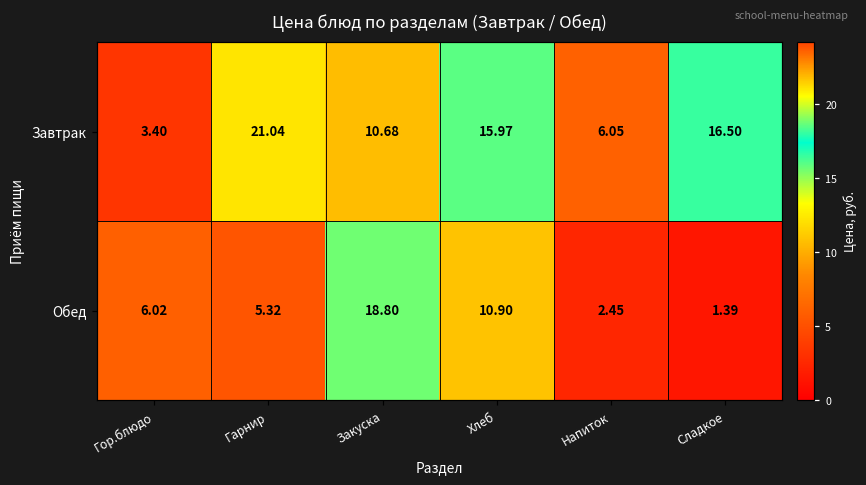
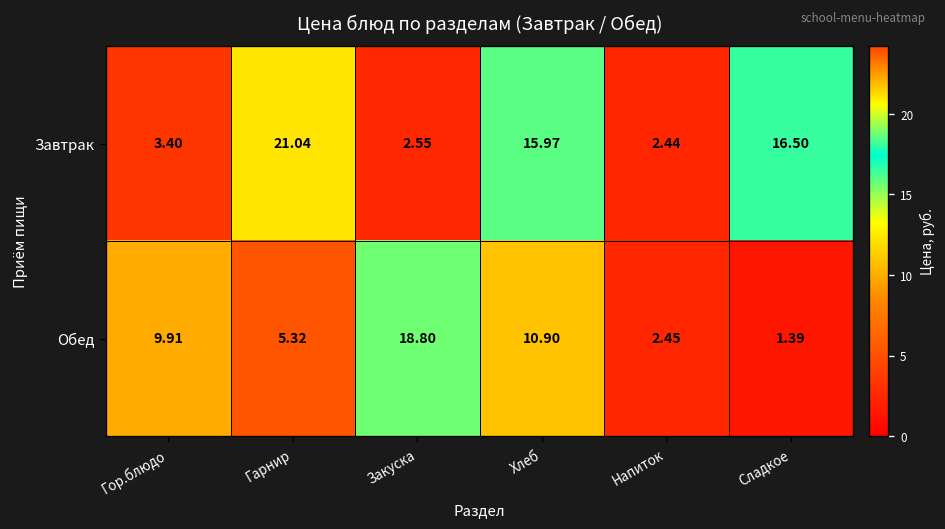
  {
    "Завтрак": {
      "Гор.блюдо": 3.40,
      "Гарнир": 21.04,
-     "Закуска": 10.68,
+     "Закуска": 2.55,
      "Хлеб": 15.97,
-     "Напиток": 6.05,
+     "Напиток": 2.44,
      "Сладкое": 16.50
    },
    "Обед": {
-     "Гор.блюдо": 6.02,
+     "Гор.блюдо": 9.91,
      "Гарнир": 5.32,
      "Закуска": 18.80,
      "Хлеб": 10.90,
      "Напиток": 2.45,
      "Сладкое": 1.39
    }
  }
